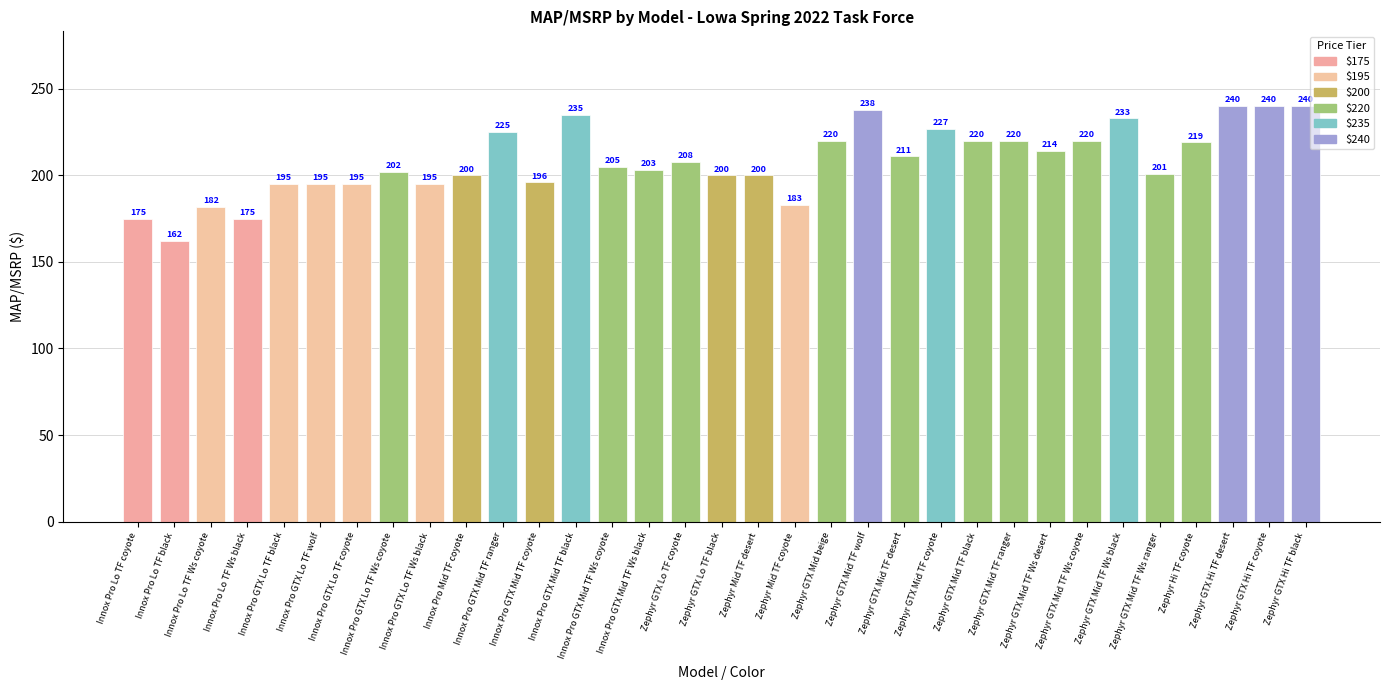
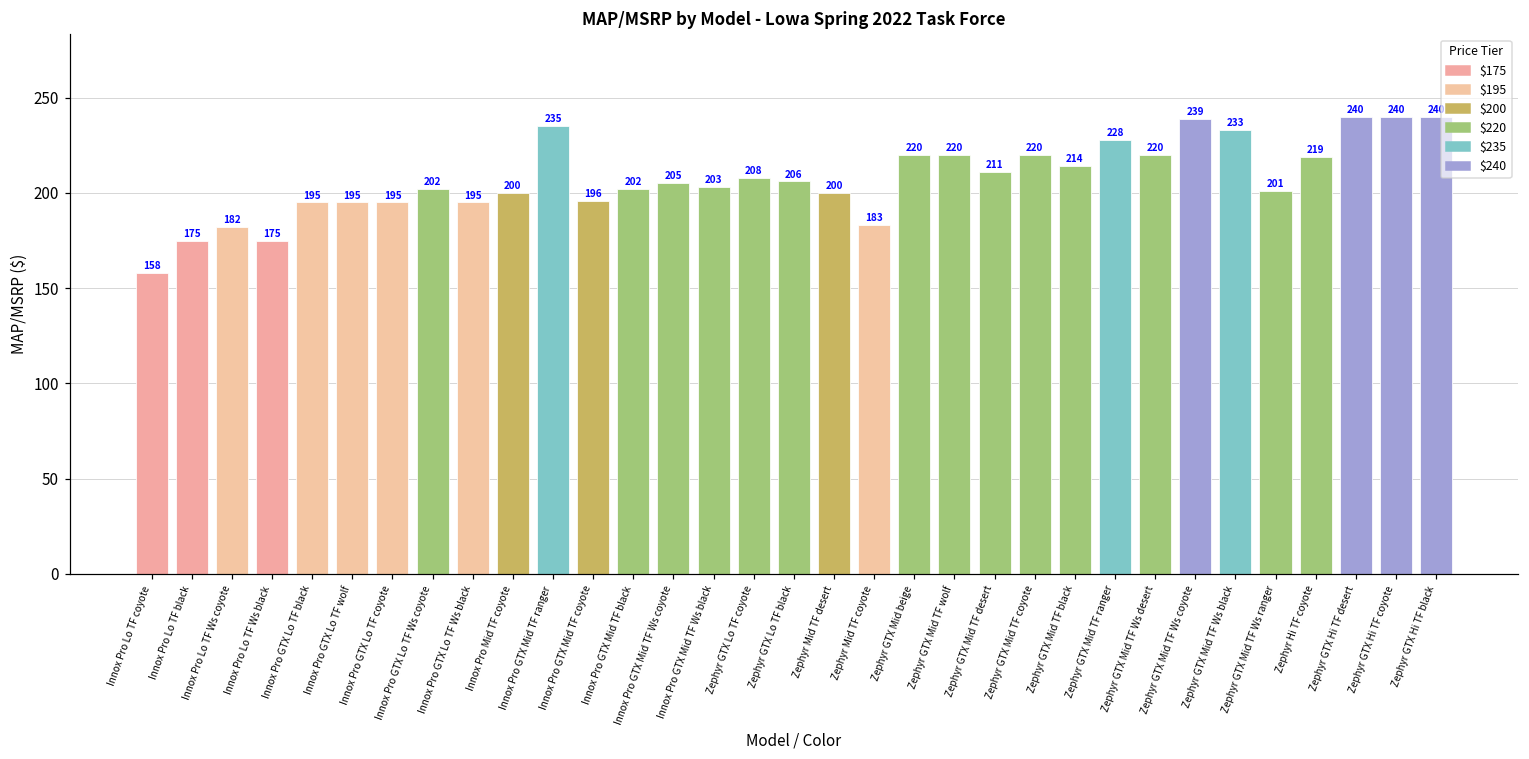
  {
-   "Innox Pro Lo TF coyote": 175,
-   "Innox Pro Lo TF black": 162,
+   "Innox Pro Lo TF coyote": 158,
+   "Innox Pro Lo TF black": 175,
    "Innox Pro Lo TF Ws coyote": 182,
    "Innox Pro Lo TF Ws black": 175,
    "Innox Pro GTX Lo TF black": 195,
    "Innox Pro GTX Lo TF wolf": 195,
    "Innox Pro GTX Lo TF coyote": 195,
    "Innox Pro GTX Lo TF Ws coyote": 202,
    "Innox Pro GTX Lo TF Ws black": 195,
    "Innox Pro Mid TF coyote": 200,
-   "Innox Pro GTX Mid TF ranger": 225,
+   "Innox Pro GTX Mid TF ranger": 235,
    "Innox Pro GTX Mid TF coyote": 196,
-   "Innox Pro GTX Mid TF black": 235,
+   "Innox Pro GTX Mid TF black": 202,
    "Innox Pro GTX Mid TF Ws coyote": 205,
    "Innox Pro GTX Mid TF Ws black": 203,
    "Zephyr GTX Lo TF coyote": 208,
-   "Zephyr GTX Lo TF black": 200,
+   "Zephyr GTX Lo TF black": 206,
    "Zephyr Mid TF desert": 200,
    "Zephyr Mid TF coyote": 183,
    "Zephyr GTX Mid beige": 220,
-   "Zephyr GTX Mid TF wolf": 238,
+   "Zephyr GTX Mid TF wolf": 220,
    "Zephyr GTX Mid TF desert": 211,
-   "Zephyr GTX Mid TF coyote": 227,
-   "Zephyr GTX Mid TF black": 220,
-   "Zephyr GTX Mid TF ranger": 220,
-   "Zephyr GTX Mid TF Ws desert": 214,
-   "Zephyr GTX Mid TF Ws coyote": 220,
+   "Zephyr GTX Mid TF coyote": 220,
+   "Zephyr GTX Mid TF black": 214,
+   "Zephyr GTX Mid TF ranger": 228,
+   "Zephyr GTX Mid TF Ws desert": 220,
+   "Zephyr GTX Mid TF Ws coyote": 239,
    "Zephyr GTX Mid TF Ws black": 233,
    "Zephyr GTX Mid TF Ws ranger": 201,
    "Zephyr Hi TF coyote": 219,
    "Zephyr GTX Hi TF desert": 240,
    "Zephyr GTX Hi TF coyote": 240
  }
